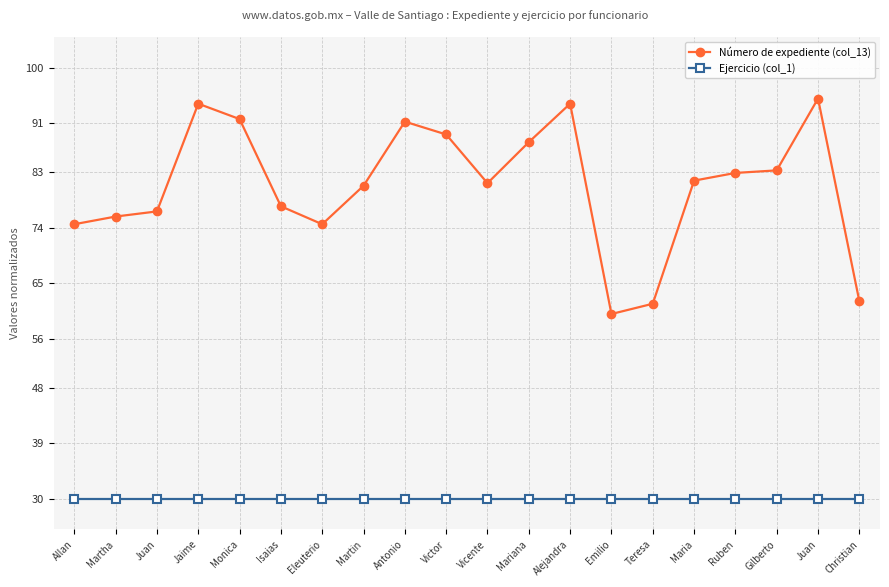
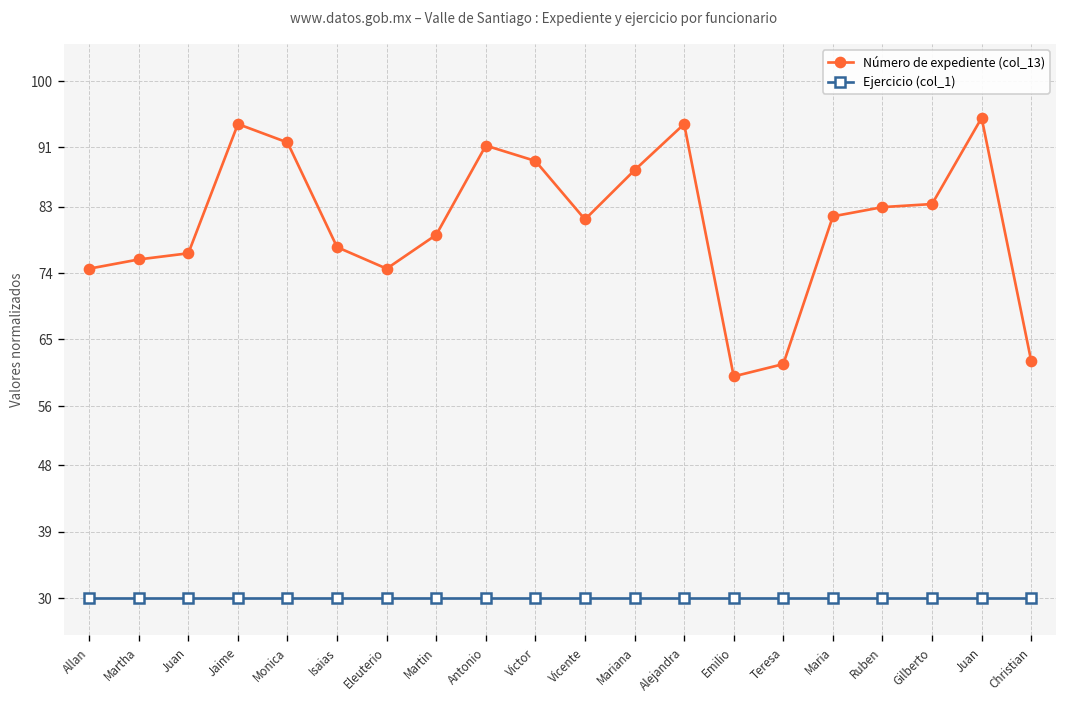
  {
    "Número de expediente (col_13)": {
      "Allan": 75,
      "Martha": 76,
      "Jaime": 94,
      "Monica": 92,
      "Isaias": 78,
      "Eleuterio": 75,
-     "Martin": 81,
+     "Martin": 79,
      "Antonio": 91,
      "Victor": 89,
      "Vicente": 81,
      "Mariana": 88,
      "Alejandra": 94,
      "Emilio": 60,
      "Teresa": 62,
      "Maria": 82,
      "Ruben": 83,
      "Gilberto": 83,
      "Christian": 62
    },
    "Ejercicio (col_1)": {
      "Allan": 30,
      "Martha": 30,
      "Jaime": 30,
      "Monica": 30,
      "Isaias": 30,
      "Eleuterio": 30,
      "Martin": 30,
      "Antonio": 30,
      "Victor": 30,
      "Vicente": 30,
      "Mariana": 30,
      "Alejandra": 30,
      "Emilio": 30,
      "Teresa": 30,
      "Maria": 30,
      "Ruben": 30,
      "Gilberto": 30,
      "Christian": 30
    }
  }
